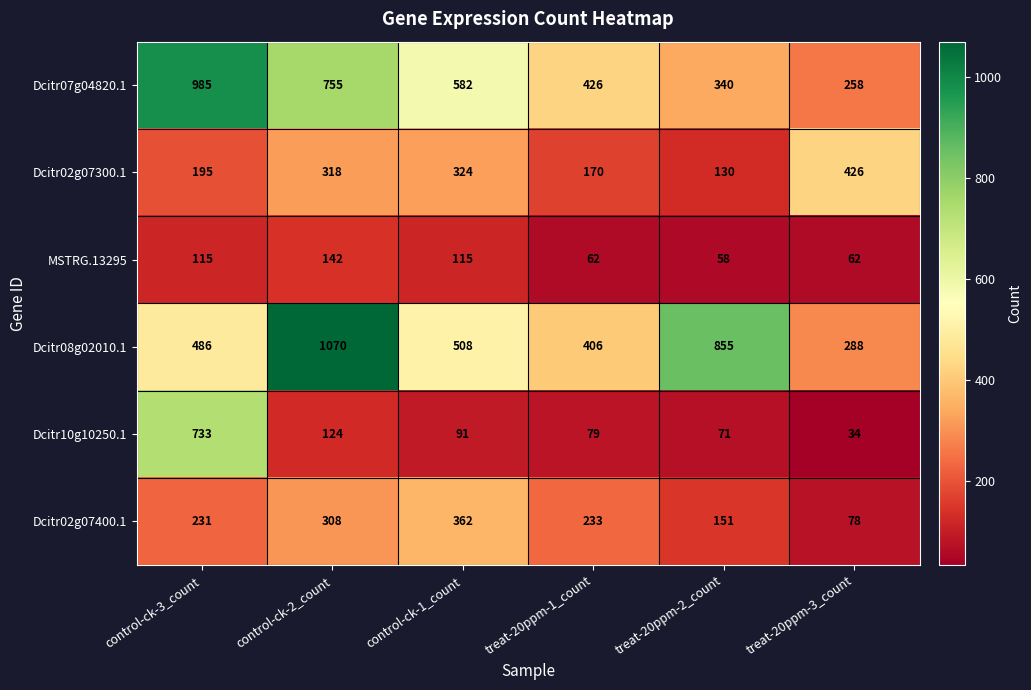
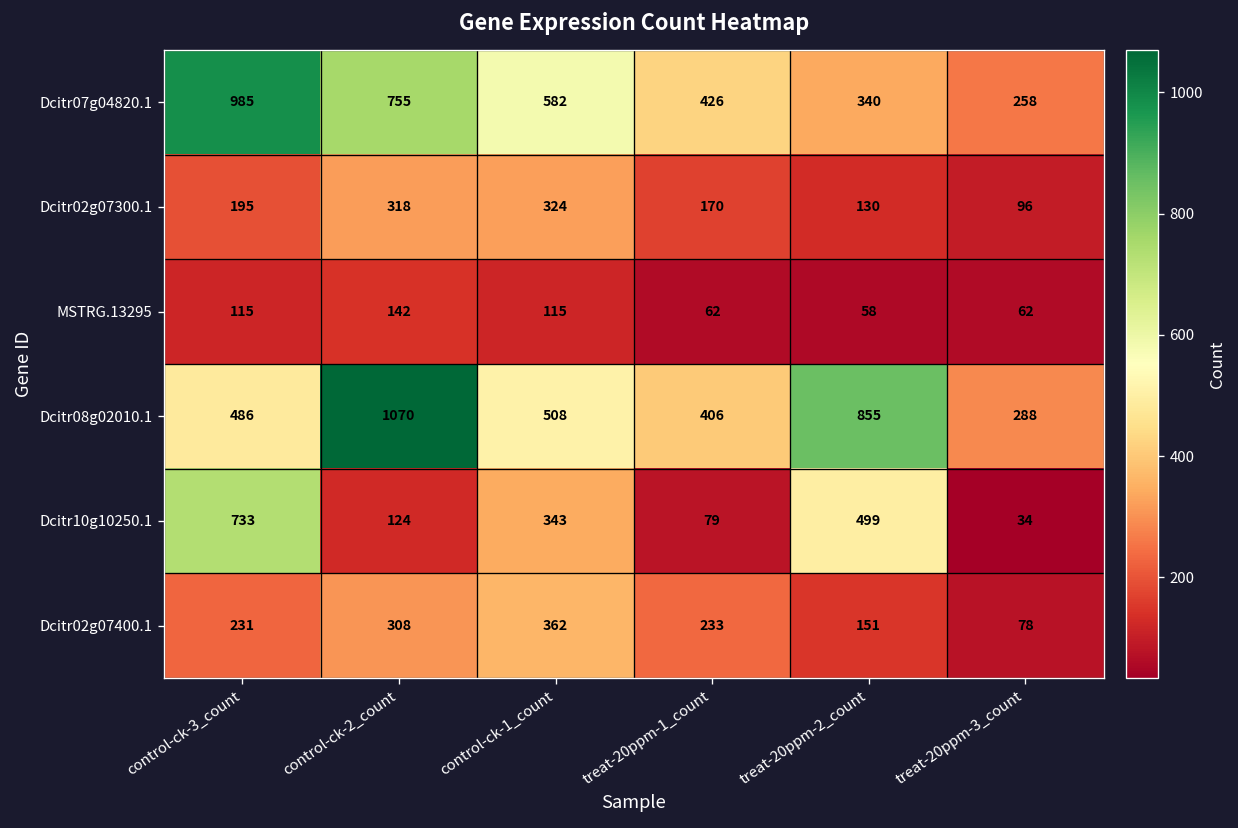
  {
    "Dcitr07g04820.1": {
      "control-ck-3_count": 985,
      "control-ck-2_count": 755,
      "control-ck-1_count": 582,
      "treat-20ppm-1_count": 426,
      "treat-20ppm-2_count": 340,
      "treat-20ppm-3_count": 258
    },
    "Dcitr02g07300.1": {
      "control-ck-3_count": 195,
      "control-ck-2_count": 318,
      "control-ck-1_count": 324,
      "treat-20ppm-1_count": 170,
      "treat-20ppm-2_count": 130,
-     "treat-20ppm-3_count": 426
+     "treat-20ppm-3_count": 96
    },
    "MSTRG.13295": {
      "control-ck-3_count": 115,
      "control-ck-2_count": 142,
      "control-ck-1_count": 115,
      "treat-20ppm-1_count": 62,
      "treat-20ppm-2_count": 58,
      "treat-20ppm-3_count": 62
    },
    "Dcitr08g02010.1": {
      "control-ck-3_count": 486,
      "control-ck-2_count": 1070,
      "control-ck-1_count": 508,
      "treat-20ppm-1_count": 406,
      "treat-20ppm-2_count": 855,
      "treat-20ppm-3_count": 288
    },
    "Dcitr10g10250.1": {
      "control-ck-3_count": 733,
      "control-ck-2_count": 124,
-     "control-ck-1_count": 91,
+     "control-ck-1_count": 343,
      "treat-20ppm-1_count": 79,
-     "treat-20ppm-2_count": 71,
+     "treat-20ppm-2_count": 499,
      "treat-20ppm-3_count": 34
    },
    "Dcitr02g07400.1": {
      "control-ck-3_count": 231,
      "control-ck-2_count": 308,
      "control-ck-1_count": 362,
      "treat-20ppm-1_count": 233,
      "treat-20ppm-2_count": 151,
      "treat-20ppm-3_count": 78
    }
  }
